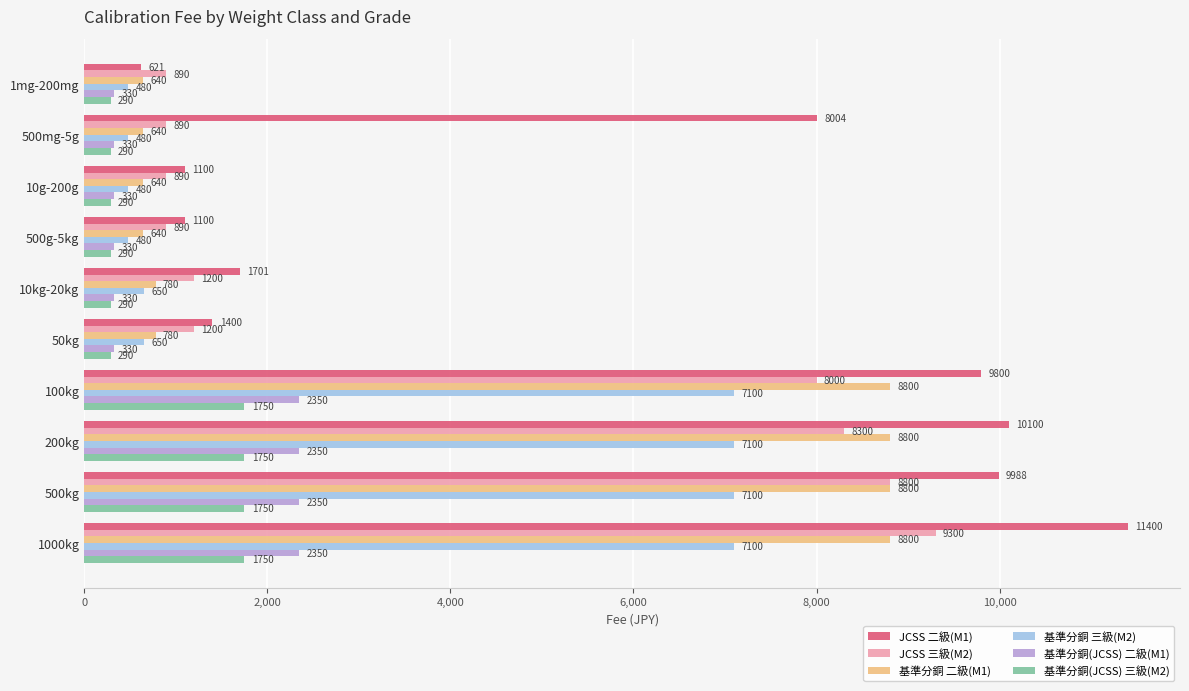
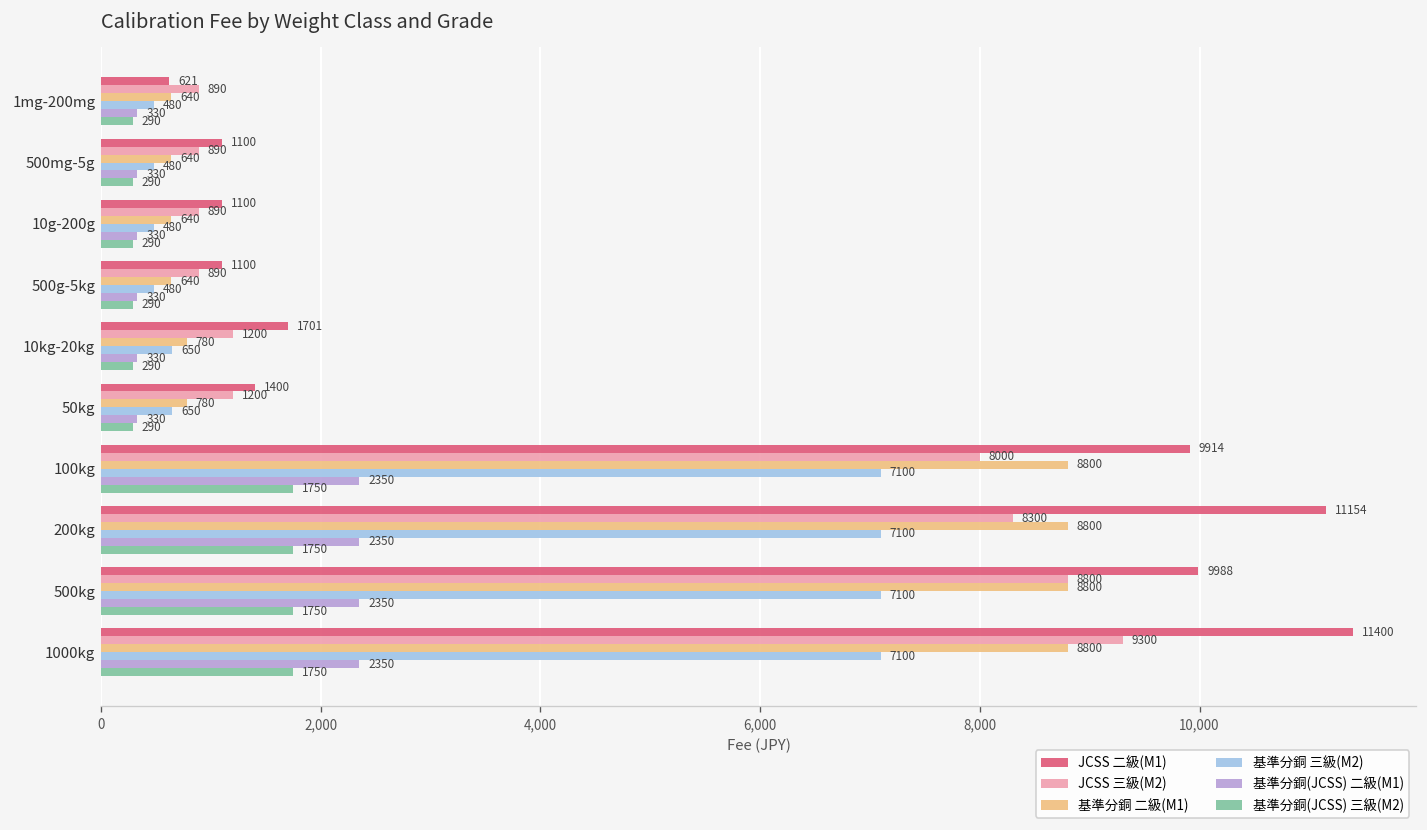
  {
    "JCSS 二級(M1)": {
      "1mg-200mg": 621,
-     "500mg-5g": 8004,
+     "500mg-5g": 1100,
      "10g-200g": 1100,
      "500g-5kg": 1100,
      "10kg-20kg": 1701,
      "50kg": 1400,
-     "100kg": 9800,
-     "200kg": 10100,
+     "100kg": 9914,
+     "200kg": 11154,
      "500kg": 9988,
      "1000kg": 11400
    },
    "基準分銅(JCSS) 三級(M2)": {
      "100kg": 1750,
      "200kg": 1750,
      "500kg": 1750,
      "1000kg": 1750
    }
  }
